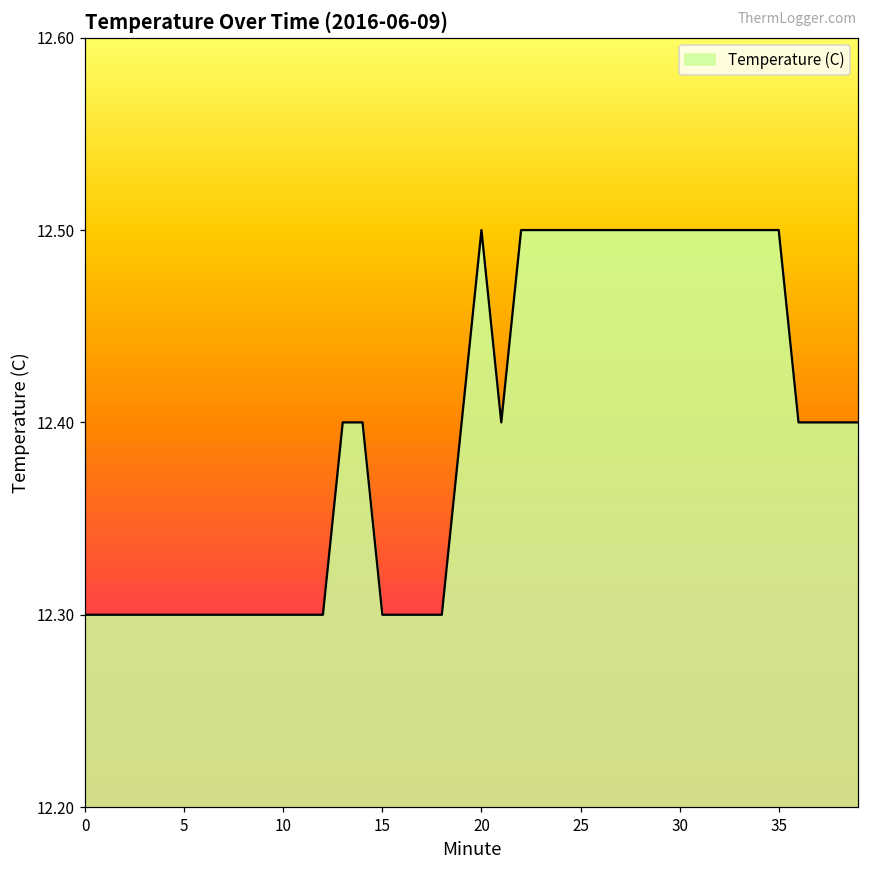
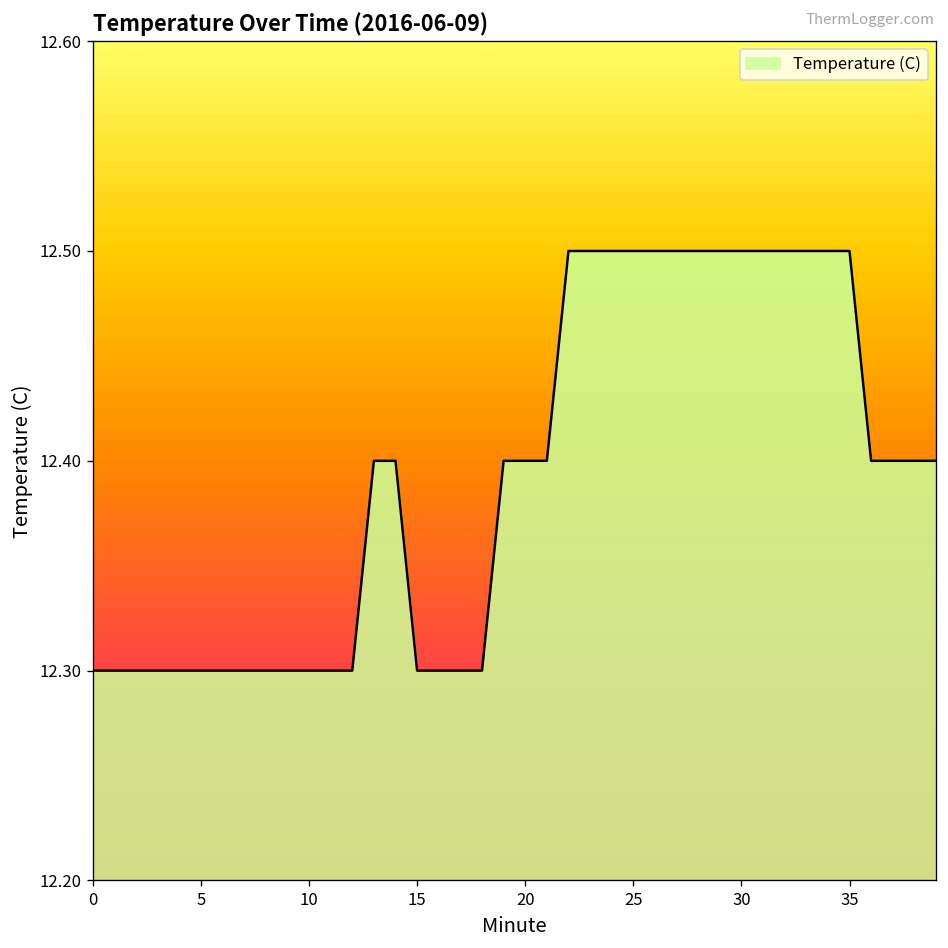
  {
    "0": 12.3,
    "5": 12.3,
    "10": 12.3,
    "15": 12.3,
-   "20": 12.5,
+   "20": 12.4,
    "25": 12.5,
    "30": 12.5,
    "35": 12.5
  }
